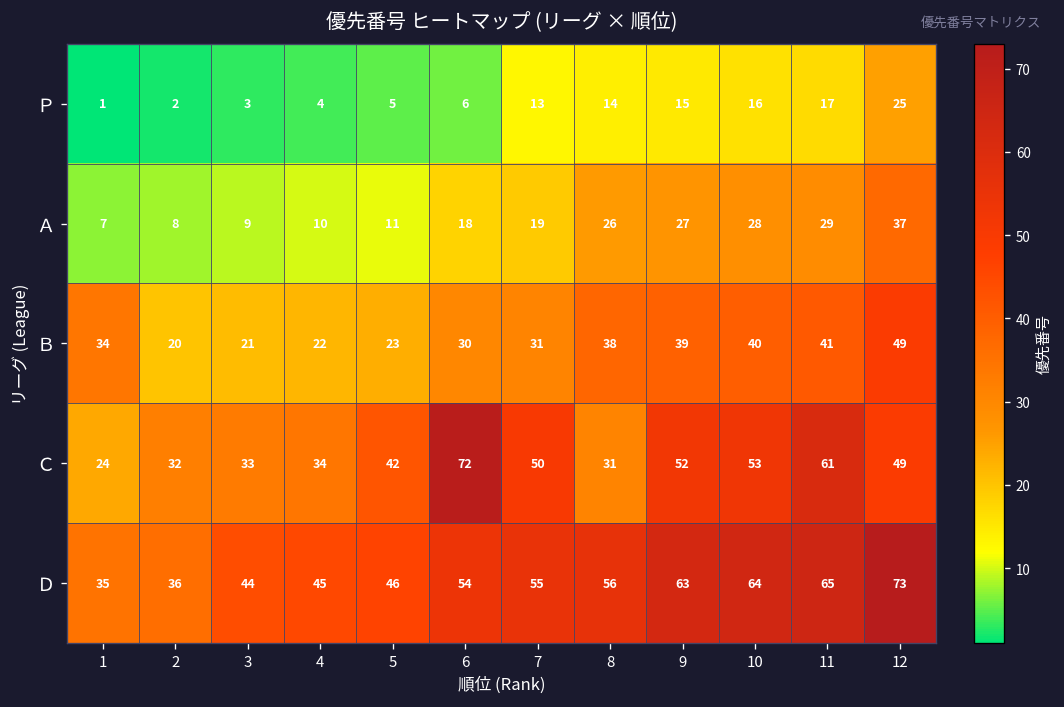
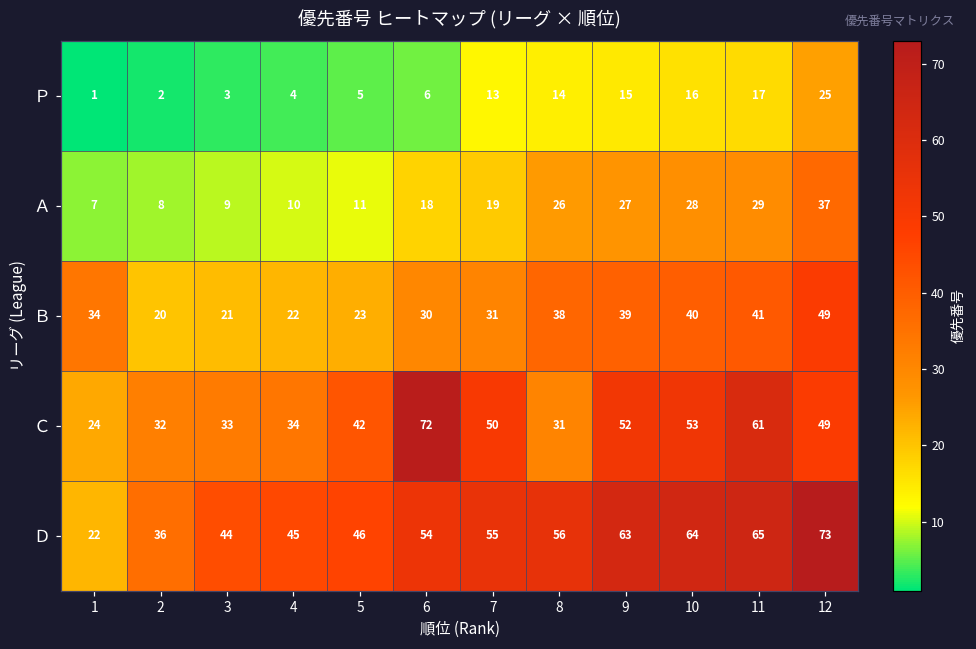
  {
    "Ｐ": {
      "1": 1,
      "2": 2,
      "3": 3,
      "4": 4,
      "5": 5,
      "6": 6,
      "7": 13,
      "8": 14,
      "9": 15,
      "10": 16,
      "11": 17,
      "12": 25
    },
    "Ａ": {
      "1": 7,
      "2": 8,
      "3": 9,
      "4": 10,
      "5": 11,
      "6": 18,
      "7": 19,
      "8": 26,
      "9": 27,
      "10": 28,
      "11": 29,
      "12": 37
    },
    "Ｂ": {
      "1": 34,
      "2": 20,
      "3": 21,
      "4": 22,
      "5": 23,
      "6": 30,
      "7": 31,
      "8": 38,
      "9": 39,
      "10": 40,
      "11": 41,
      "12": 49
    },
    "Ｃ": {
      "1": 24,
      "2": 32,
      "3": 33,
      "4": 34,
      "5": 42,
      "6": 72,
      "7": 50,
      "8": 31,
      "9": 52,
      "10": 53,
      "11": 61,
      "12": 49
    },
    "Ｄ": {
-     "1": 35,
+     "1": 22,
      "2": 36,
      "3": 44,
      "4": 45,
      "5": 46,
      "6": 54,
      "7": 55,
      "8": 56,
      "9": 63,
      "10": 64,
      "11": 65,
      "12": 73
    }
  }
